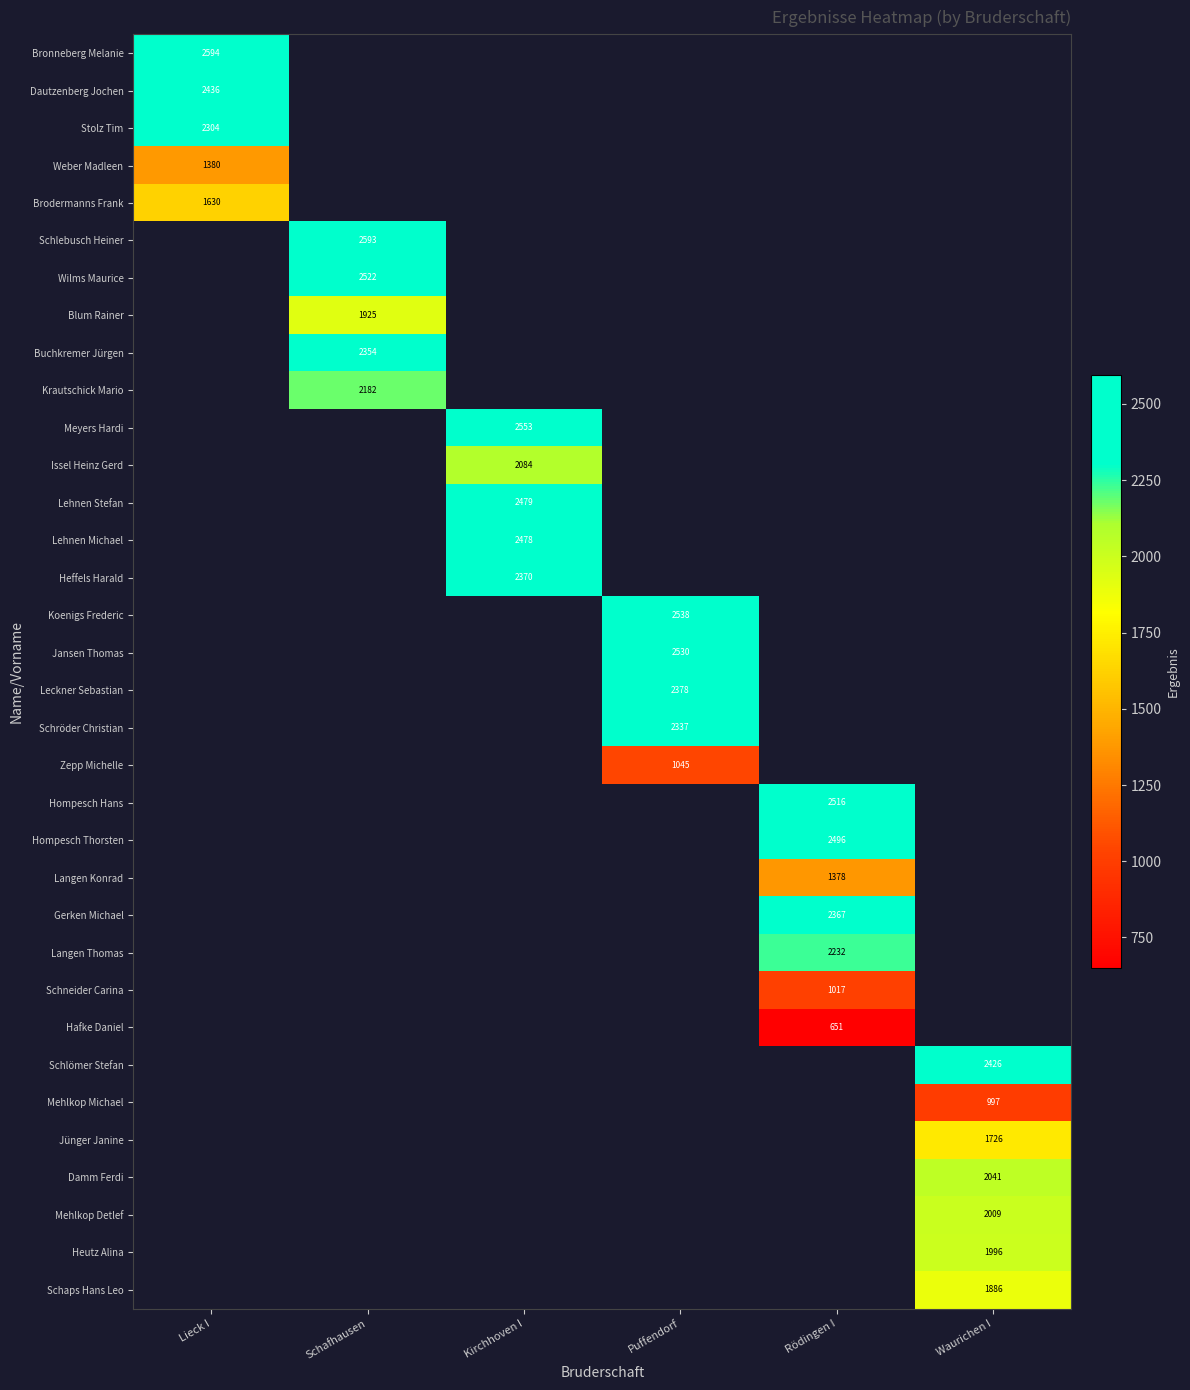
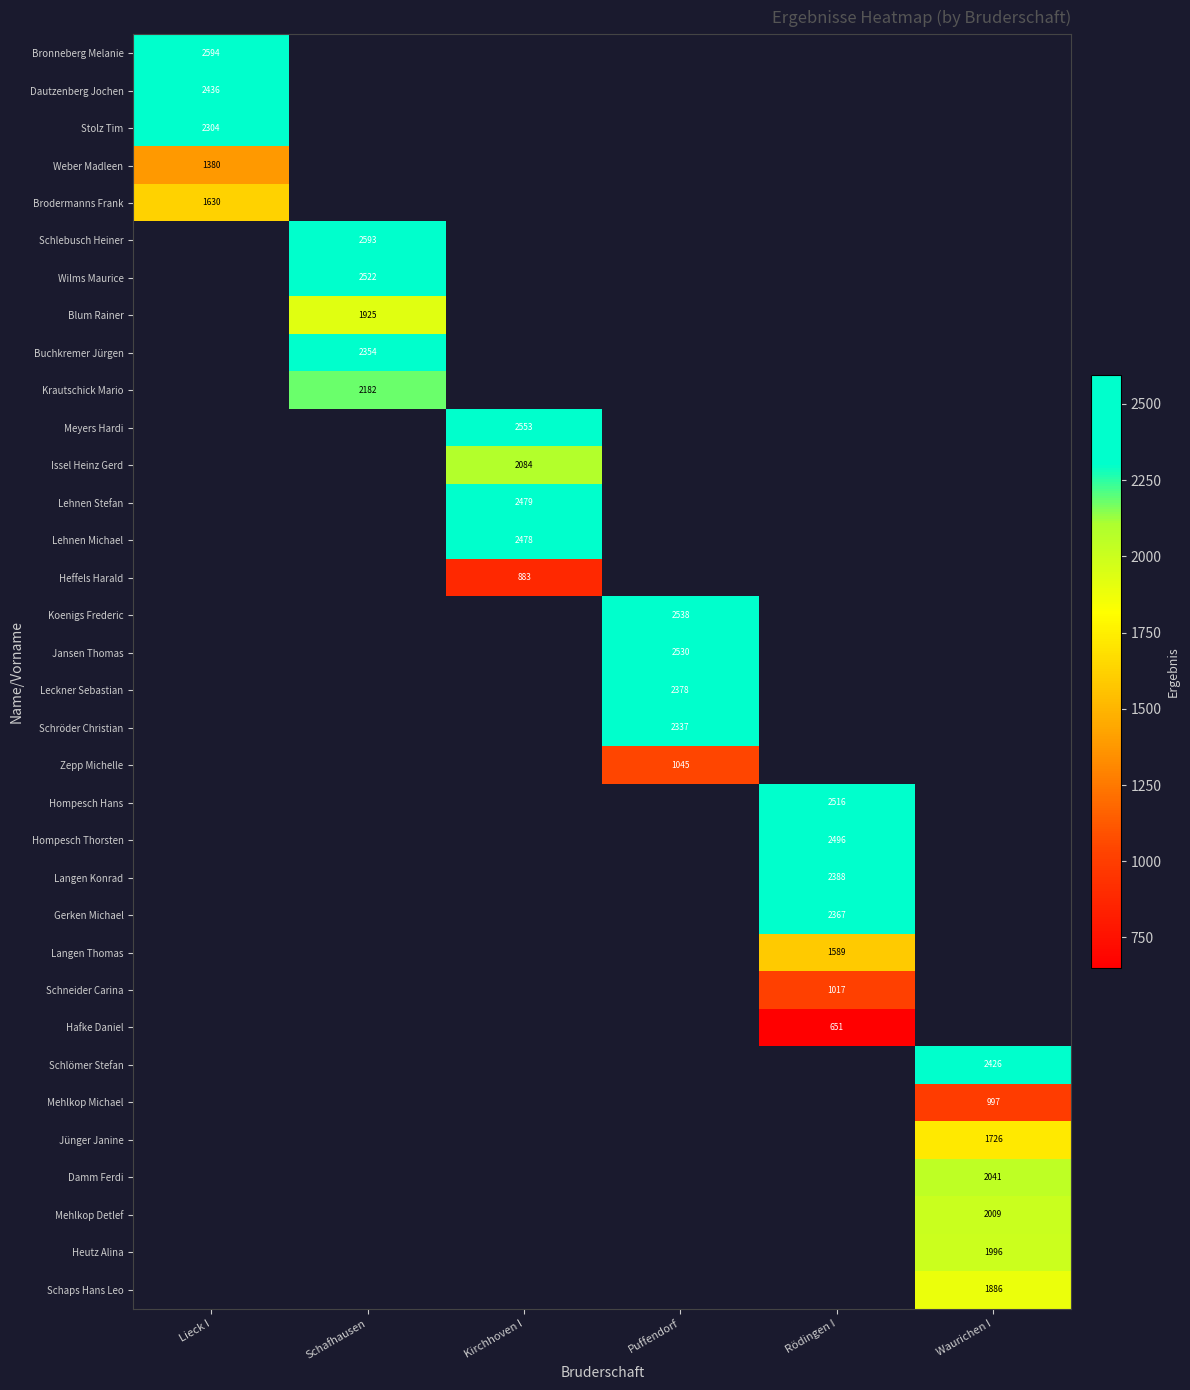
  {
    "Bronneberg Melanie": {
      "Lieck I": 2594
    },
    "Dautzenberg Jochen": {
      "Lieck I": 2436
    },
    "Stolz Tim": {
      "Lieck I": 2304
    },
    "Weber Madleen": {
      "Lieck I": 1380
    },
    "Brodermanns Frank": {
      "Lieck I": 1630
    },
    "Schlebusch Heiner": {
      "Schafhausen": 2593
    },
    "Wilms Maurice": {
      "Schafhausen": 2522
    },
    "Blum Rainer": {
      "Schafhausen": 1925
    },
    "Buchkremer Jürgen": {
      "Schafhausen": 2354
    },
    "Krautschick Mario": {
      "Schafhausen": 2182
    },
    "Meyers Hardi": {
      "Kirchhoven I": 2553
    },
    "Issel Heinz Gerd": {
      "Kirchhoven I": 2084
    },
    "Lehnen Stefan": {
      "Kirchhoven I": 2479
    },
    "Lehnen Michael": {
      "Kirchhoven I": 2478
    },
    "Heffels Harald": {
-     "Kirchhoven I": 2370
+     "Kirchhoven I": 883
    },
    "Koenigs Frederic": {
      "Puffendorf": 2538
    },
    "Jansen Thomas": {
      "Puffendorf": 2530
    },
    "Leckner Sebastian": {
      "Puffendorf": 2378
    },
    "Schröder Christian": {
      "Puffendorf": 2337
    },
    "Zepp Michelle": {
      "Puffendorf": 1045
    },
    "Hompesch Hans": {
      "Rödingen I": 2516
    },
    "Hompesch Thorsten": {
      "Rödingen I": 2496
    },
    "Langen Konrad": {
-     "Rödingen I": 1378
+     "Rödingen I": 2388
    },
    "Gerken Michael": {
      "Rödingen I": 2367
    },
    "Langen Thomas": {
-     "Rödingen I": 2232
+     "Rödingen I": 1589
    },
    "Schneider Carina": {
      "Rödingen I": 1017
    },
    "Hafke Daniel": {
      "Rödingen I": 651
    },
    "Schlömer Stefan": {
      "Waurichen I": 2426
    },
    "Mehlkop Michael": {
      "Waurichen I": 997
    },
    "Jünger Janine": {
      "Waurichen I": 1726
    },
    "Damm Ferdi": {
      "Waurichen I": 2041
    },
    "Mehlkop Detlef": {
      "Waurichen I": 2009
    },
    "Heutz Alina": {
      "Waurichen I": 1996
    },
    "Schaps Hans Leo": {
      "Waurichen I": 1886
    }
  }
